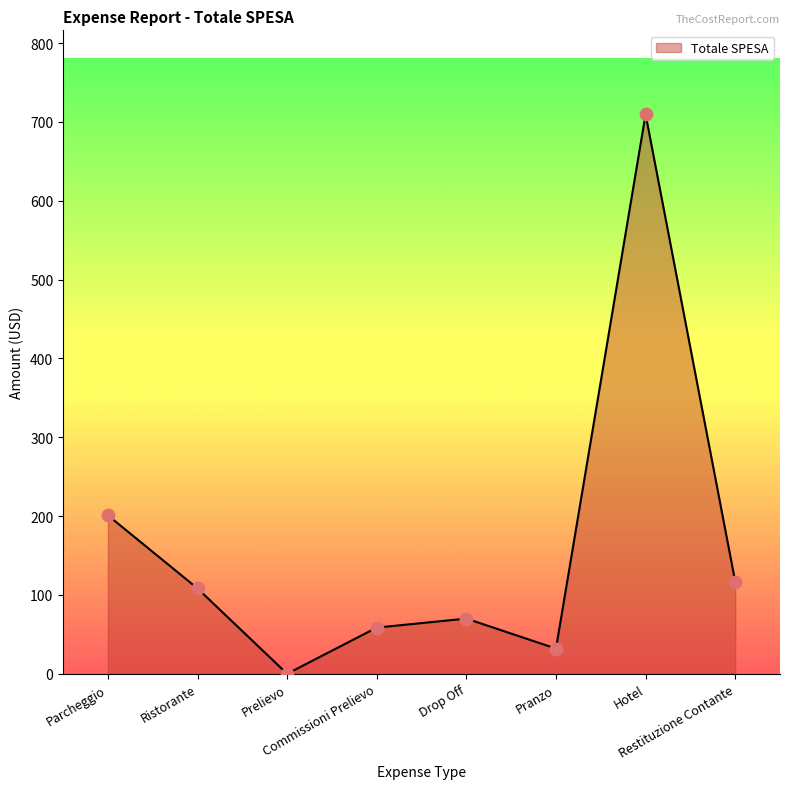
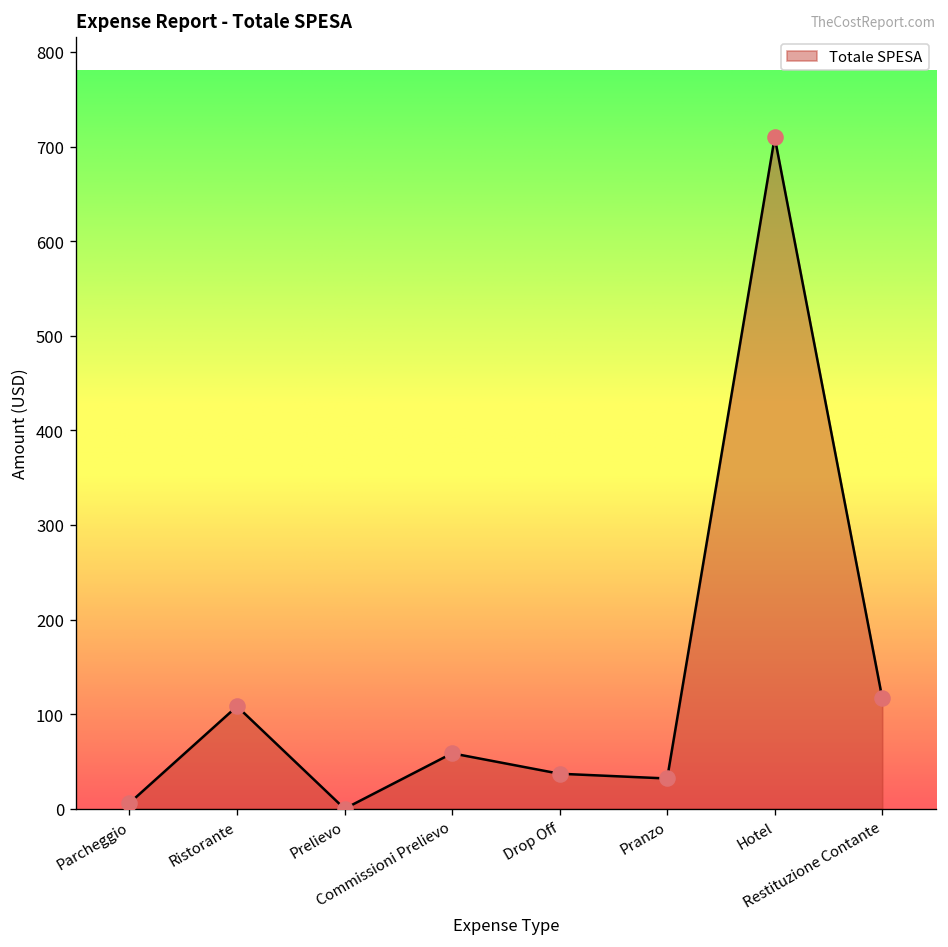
  {
-   "Parcheggio": 200,
+   "Parcheggio": 10,
    "Ristorante": 110,
    "Prelievo": 0,
    "Commissioni Prelievo": 60,
-   "Drop Off": 70,
+   "Drop Off": 40,
    "Pranzo": 30,
    "Hotel": 710,
    "Restituzione Contante": 120
  }
